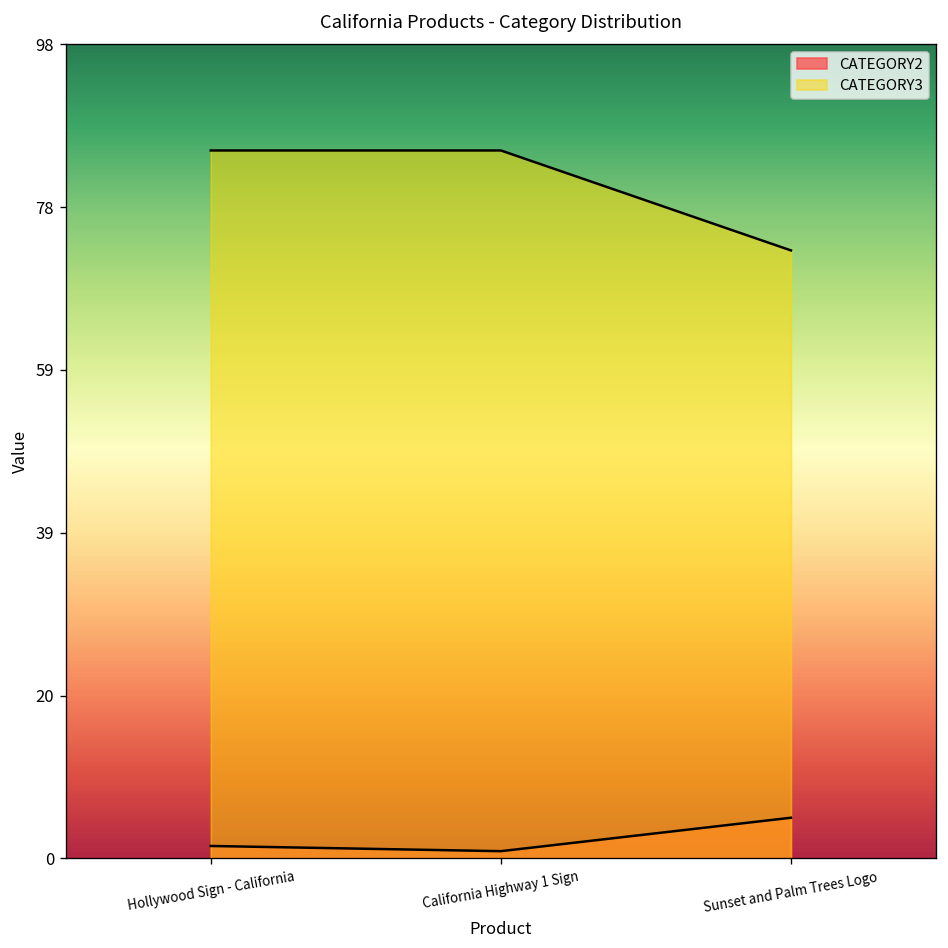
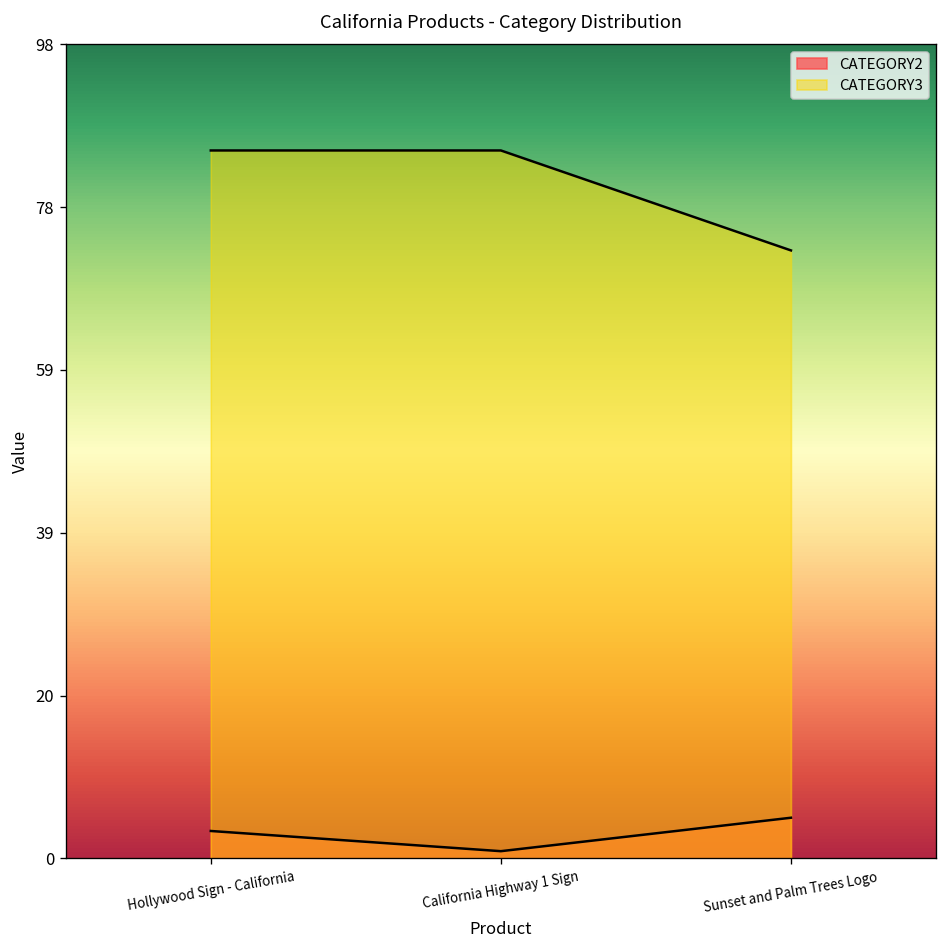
  {
    "CATEGORY2": {
-     "Hollywood Sign - California": 2,
+     "Hollywood Sign - California": 3,
      "California Highway 1 Sign": 1,
      "Sunset and Palm Trees Logo": 5
    },
    "CATEGORY3": {
      "Hollywood Sign - California": 85,
      "California Highway 1 Sign": 85,
      "Sunset and Palm Trees Logo": 73
    }
  }
